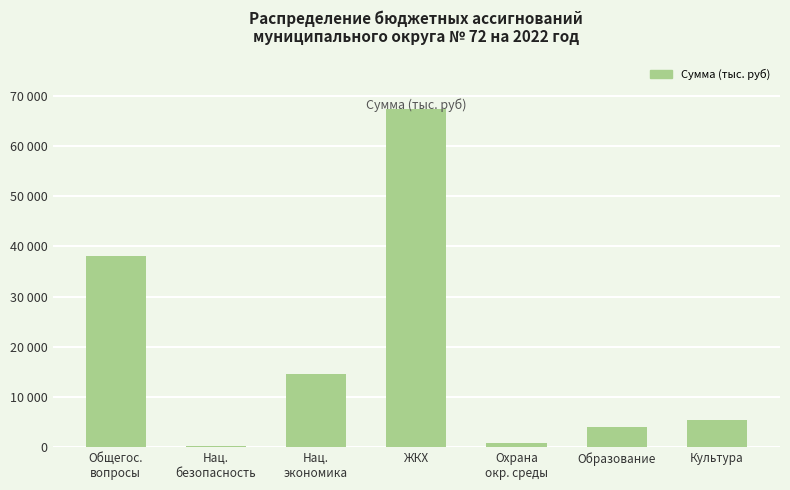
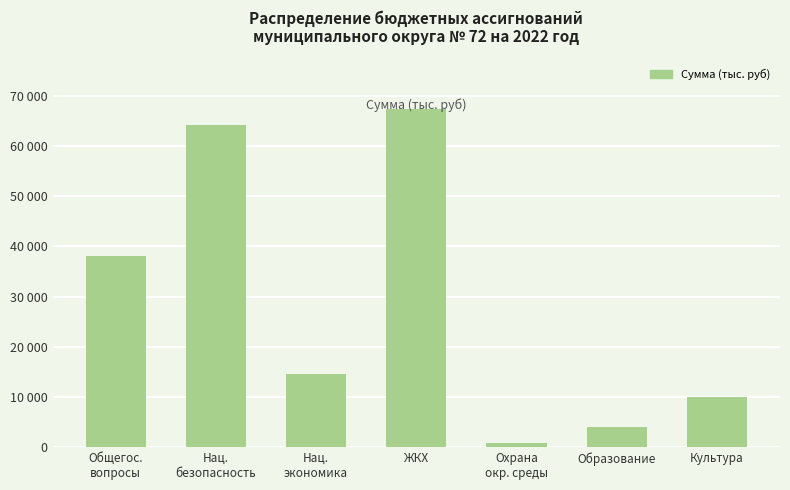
  {
    "Общегос. вопросы": 38000,
-   "Нац. безопасность": 0,
+   "Нац. безопасность": 64000,
    "Нац. экономика": 15000,
    "ЖКХ": 67000,
    "Охрана окр. среды": 1000,
    "Образование": 4000,
-   "Культура": 5000
+   "Культура": 10000
  }
